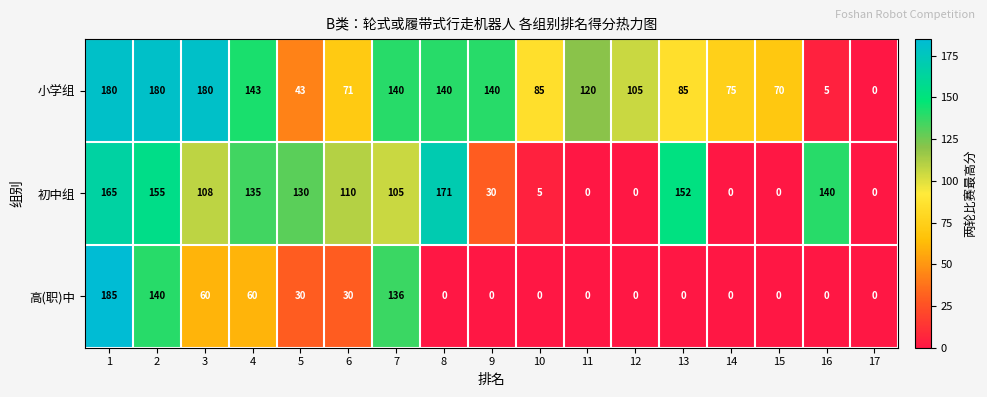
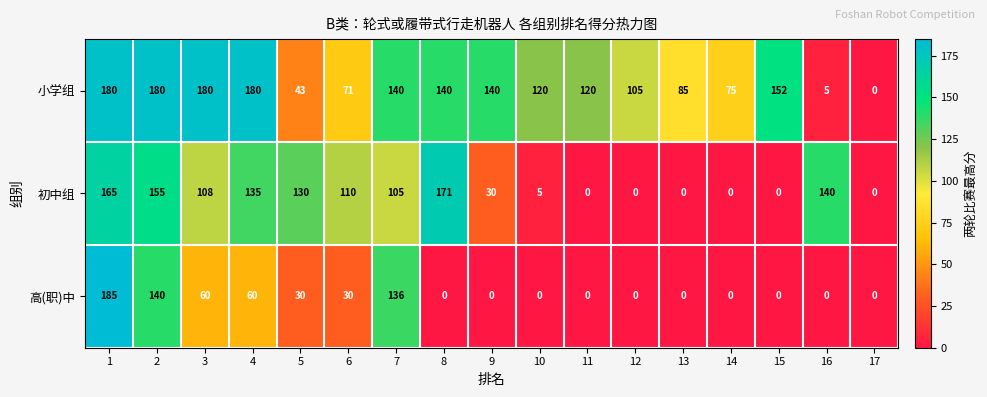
  {
    "小学组": {
      "1": 180,
      "2": 180,
      "3": 180,
-     "4": 143,
+     "4": 180,
      "5": 43,
      "6": 71,
      "7": 140,
      "8": 140,
      "9": 140,
-     "10": 85,
+     "10": 120,
      "11": 120,
      "12": 105,
      "13": 85,
      "14": 75,
-     "15": 70,
+     "15": 152,
      "16": 5,
      "17": 0
    },
    "初中组": {
      "1": 165,
      "2": 155,
      "3": 108,
      "4": 135,
      "5": 130,
      "6": 110,
      "7": 105,
      "8": 171,
      "9": 30,
      "10": 5,
      "11": 0,
      "12": 0,
-     "13": 152,
+     "13": 0,
      "14": 0,
      "15": 0,
      "16": 140,
      "17": 0
    },
    "高(职)中": {
      "1": 185,
      "2": 140,
      "3": 60,
      "4": 60,
      "5": 30,
      "6": 30,
      "7": 136,
      "8": 0,
      "9": 0,
      "10": 0,
      "11": 0,
      "12": 0,
      "13": 0,
      "14": 0,
      "15": 0,
      "16": 0,
      "17": 0
    }
  }
